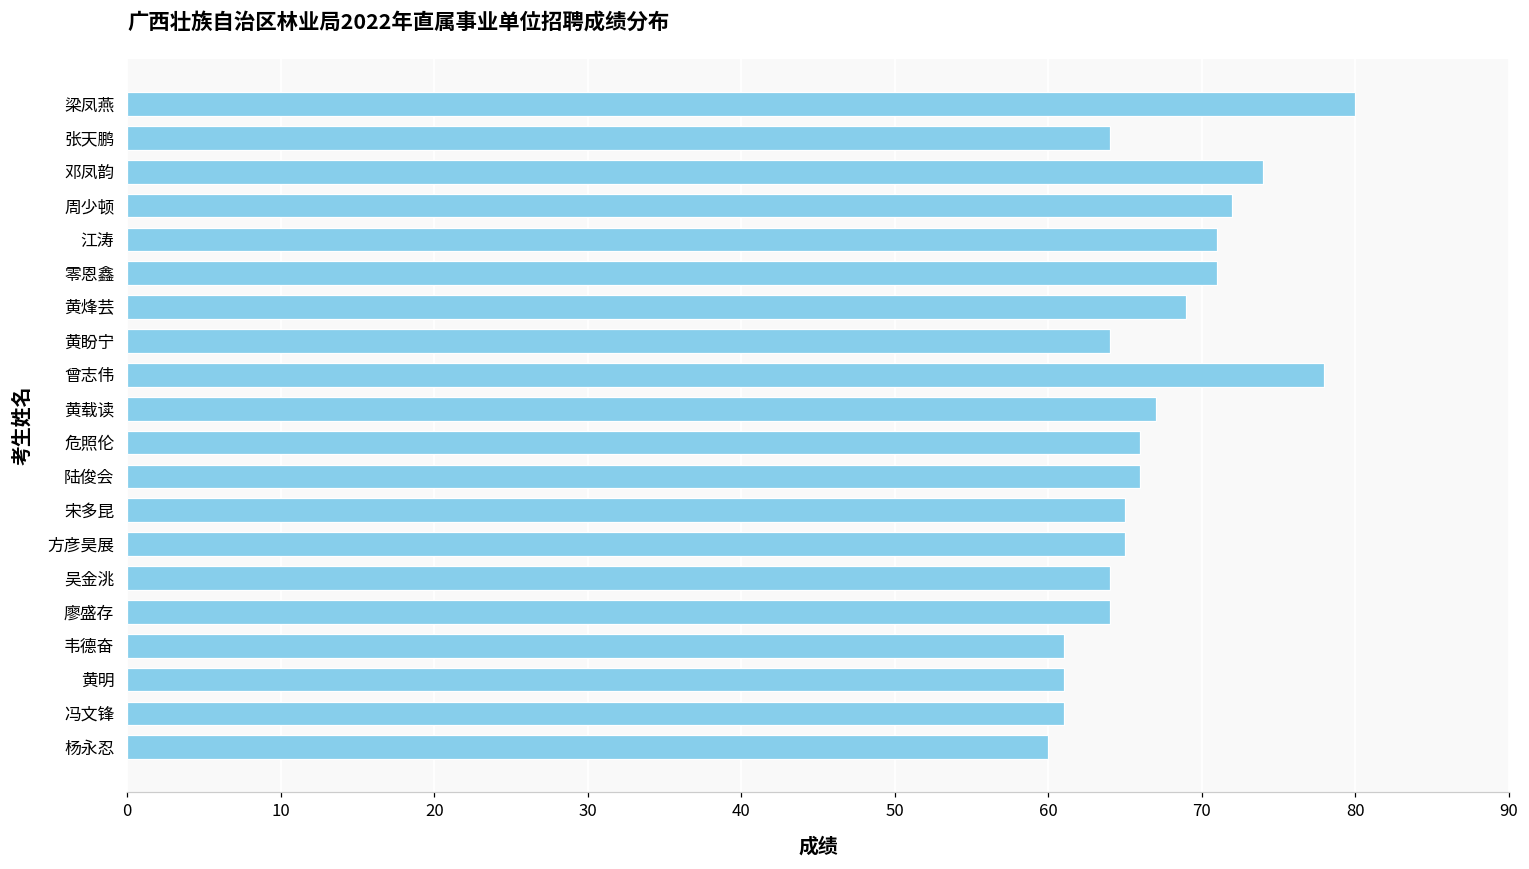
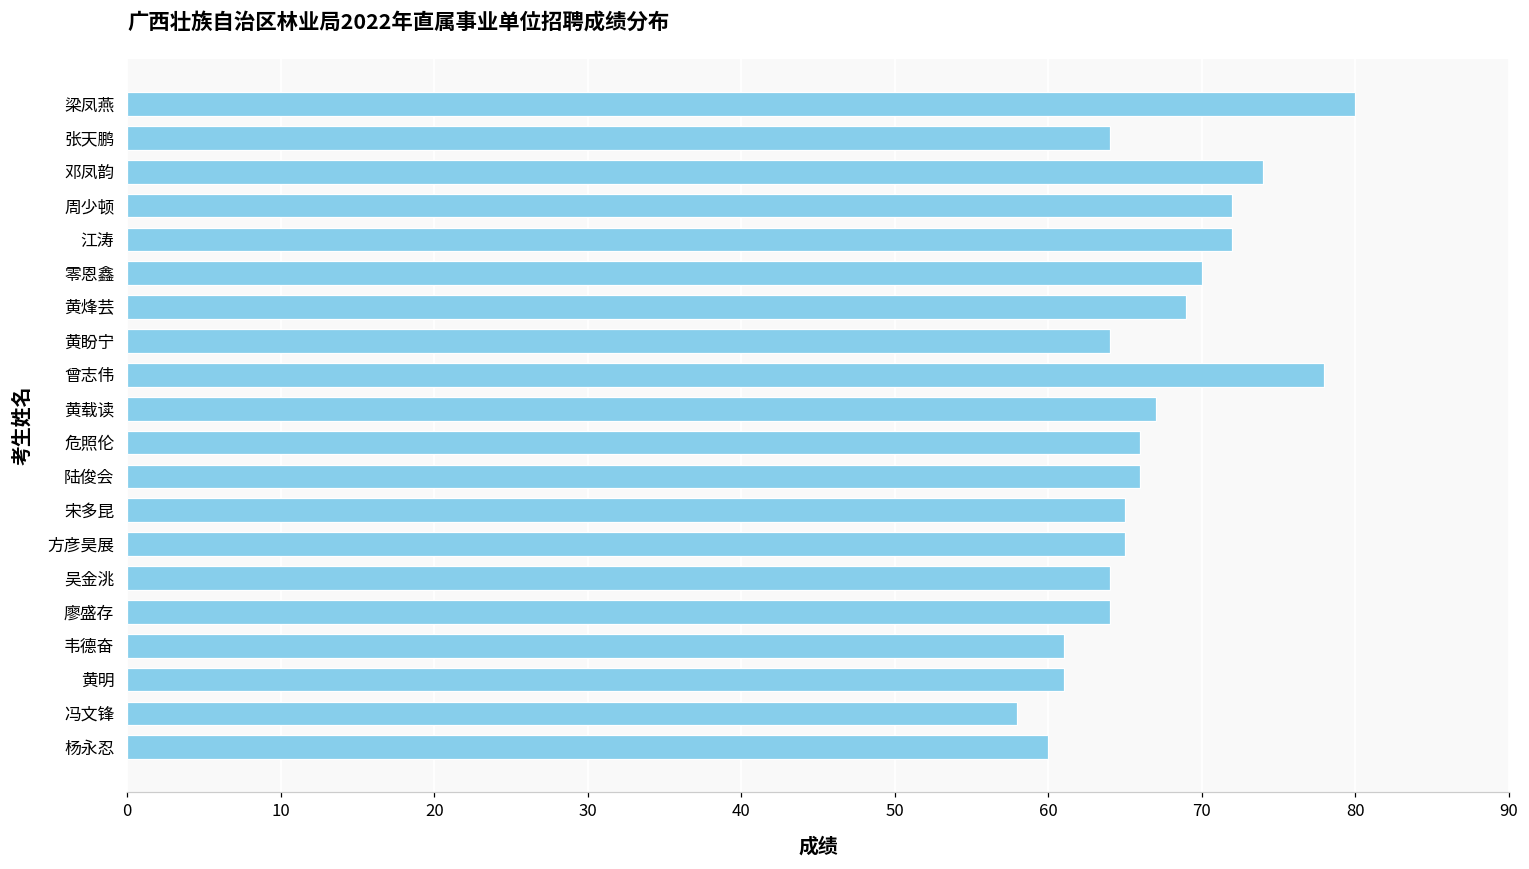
  {
    "梁凤燕": 80,
    "张天鹏": 64,
    "邓凤韵": 74,
    "周少顿": 72,
-   "江涛": 71,
-   "零恩鑫": 71,
+   "江涛": 72,
+   "零恩鑫": 70,
    "黄烽芸": 69,
    "黄盼宁": 64,
    "曾志伟": 78,
    "黄载读": 67,
    "危照伦": 66,
    "陆俊会": 66,
    "宋多昆": 65,
    "方彦昊展": 65,
    "吴金洮": 64,
    "廖盛存": 64,
    "韦德奋": 61,
    "黄明": 61,
-   "冯文锋": 61,
+   "冯文锋": 58,
    "杨永忍": 60
  }
